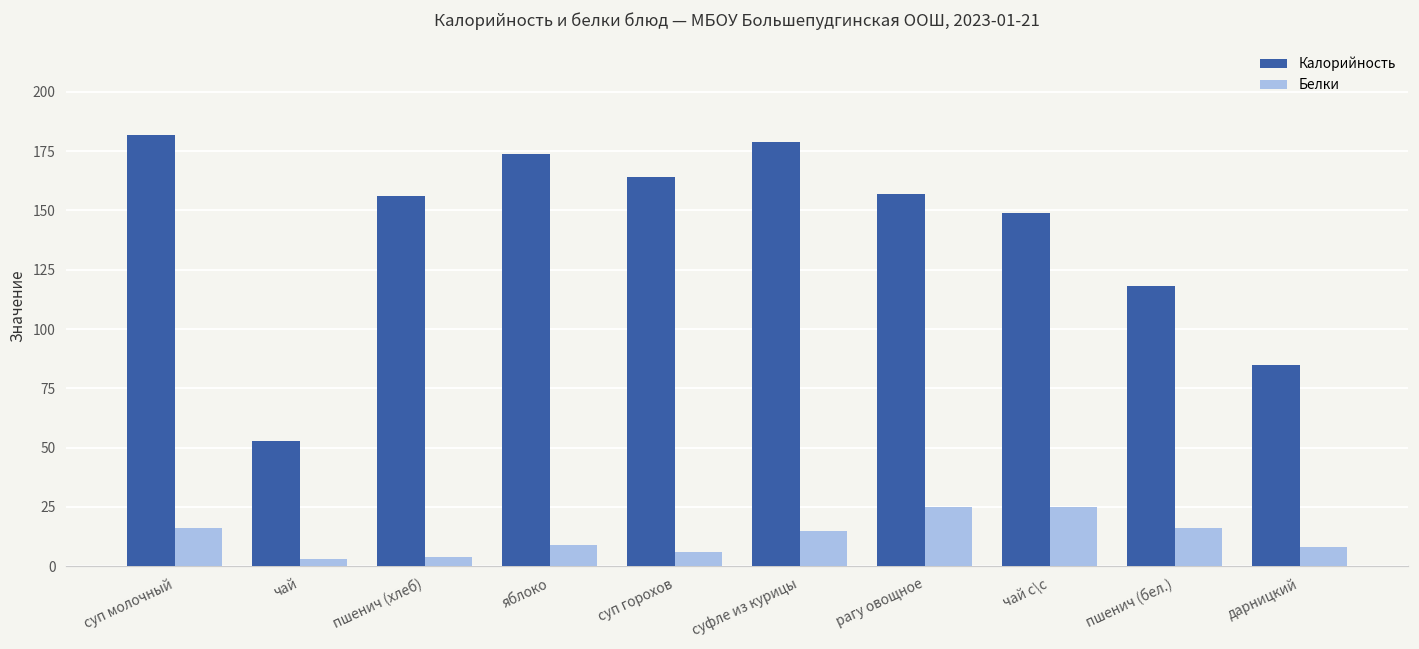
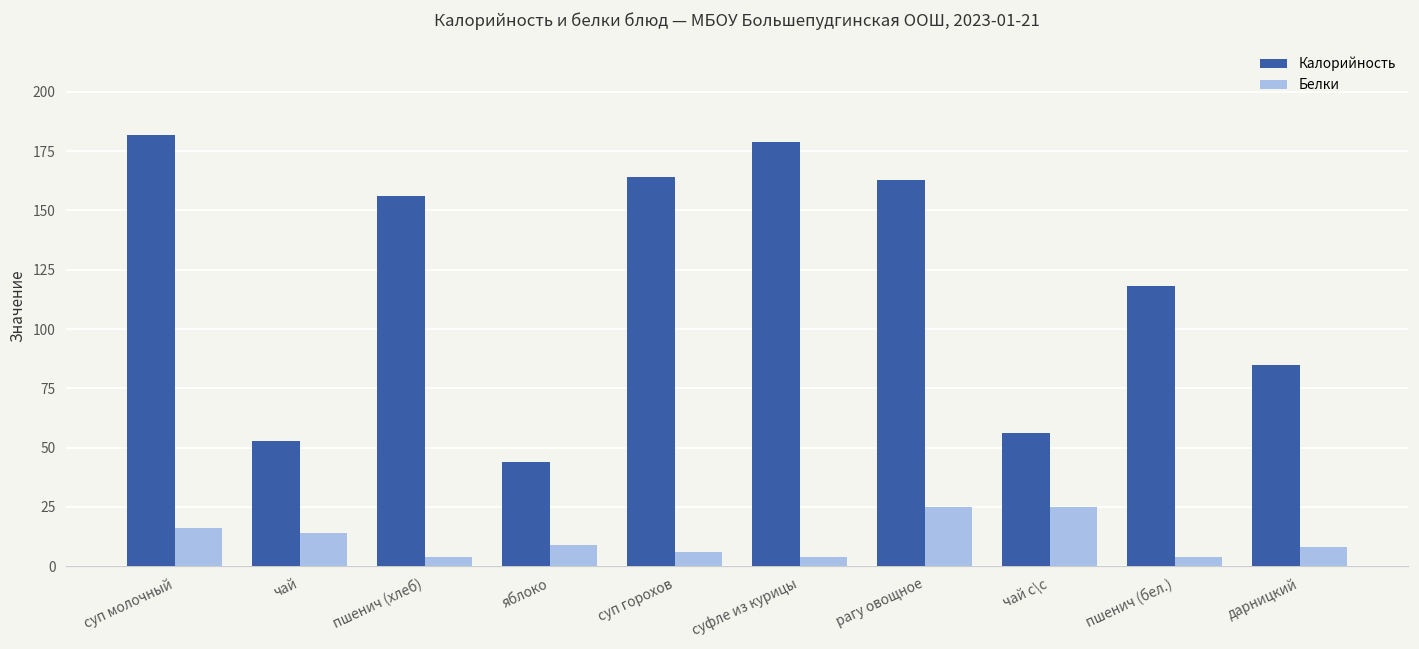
  {
    "Калорийность": {
      "суп молочный": 182,
      "чай": 53,
      "пшенич (хлеб)": 156,
-     "яблоко": 174,
+     "яблоко": 44,
      "суп горохов": 164,
      "суфле из курицы": 179,
-     "рагу овощное": 157,
-     "чай с\\с": 149,
+     "рагу овощное": 163,
+     "чай с\\с": 56,
      "пшенич (бел.)": 118,
      "дарницкий": 85
    },
    "Белки": {
      "суп молочный": 16,
-     "чай": 3,
+     "чай": 14,
      "пшенич (хлеб)": 4,
      "яблоко": 9,
      "суп горохов": 6,
-     "суфле из курицы": 15,
+     "суфле из курицы": 4,
      "рагу овощное": 25,
      "чай с\\с": 25,
-     "пшенич (бел.)": 16,
+     "пшенич (бел.)": 4,
      "дарницкий": 8
    }
  }
